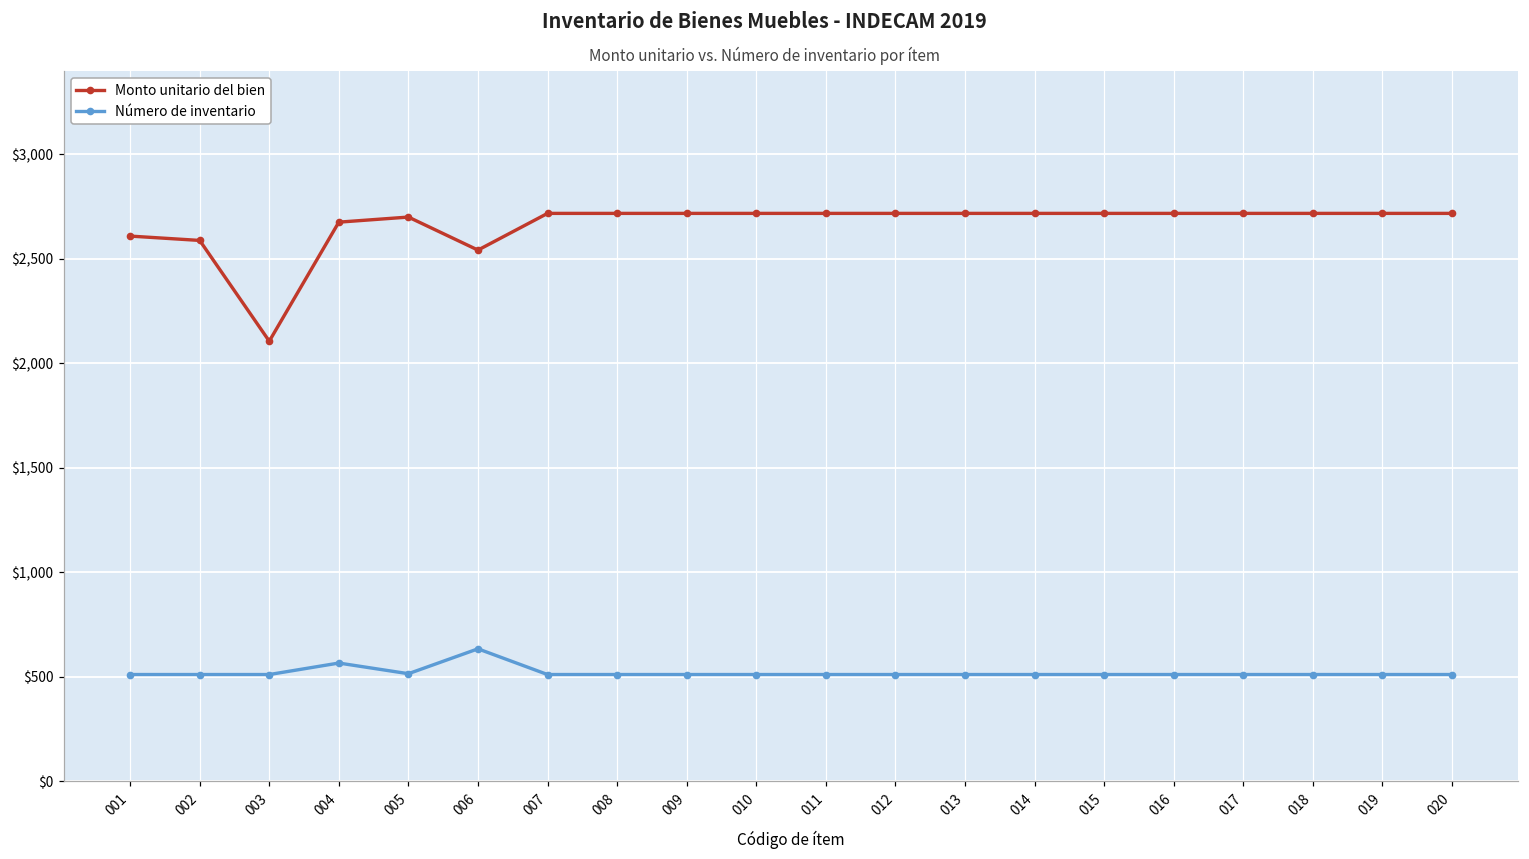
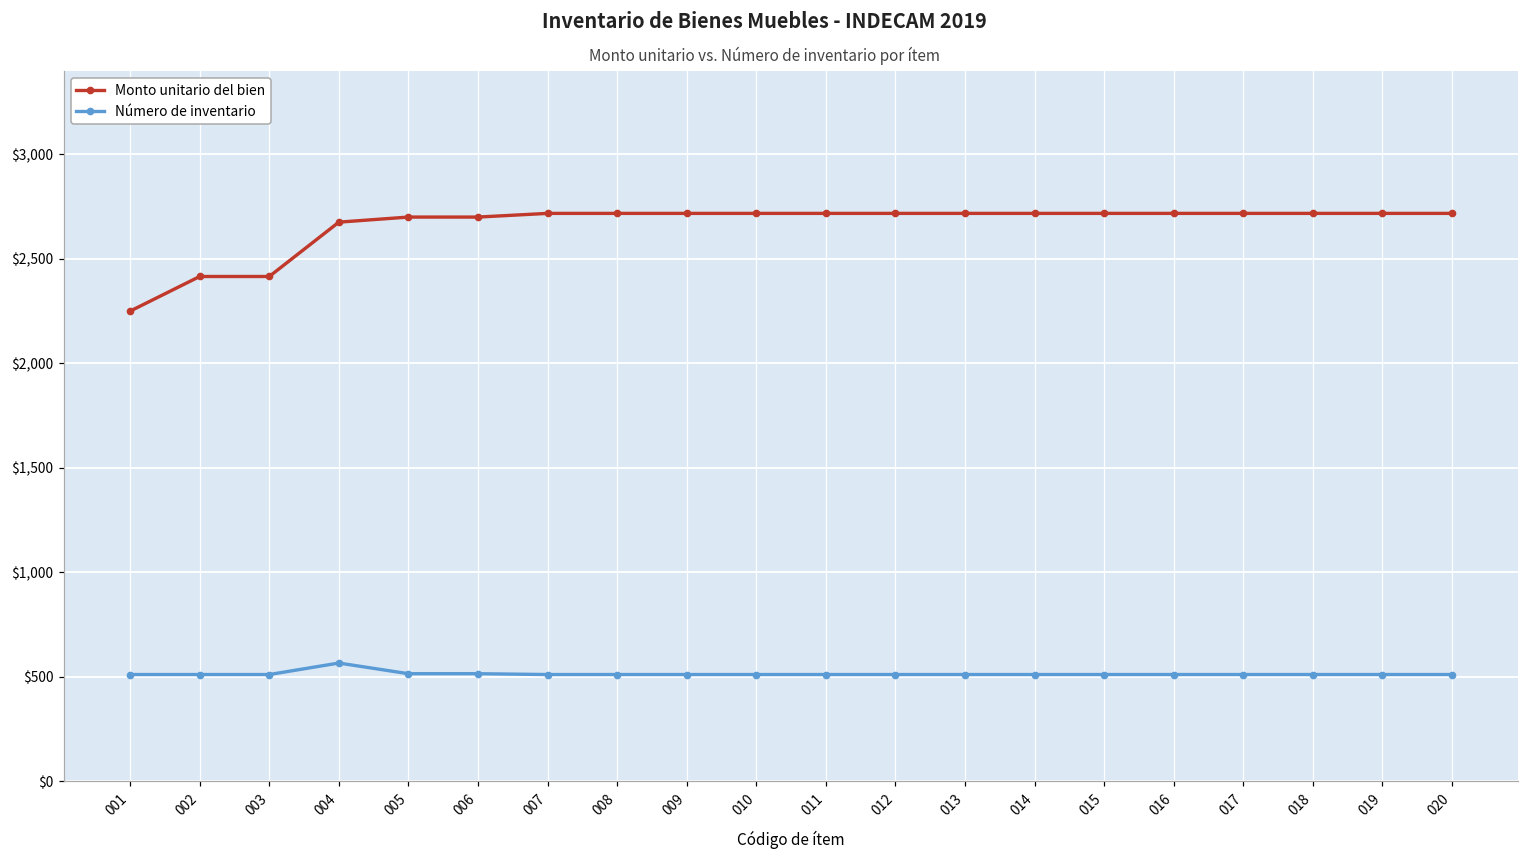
  {
    "Monto unitario del bien": {
-     "001": "$2,610",
-     "002": "$2,590",
-     "003": "$2,110",
+     "001": "$2,250",
+     "002": "$2,420",
+     "003": "$2,420",
      "004": "$2,680",
      "005": "$2,700",
-     "006": "$2,540",
+     "006": "$2,700",
      "007": "$2,720",
      "008": "$2,720",
      "009": "$2,720",
      "010": "$2,720",
      "011": "$2,720",
      "012": "$2,720",
      "013": "$2,720",
      "014": "$2,720",
      "015": "$2,720",
      "016": "$2,720",
      "017": "$2,720",
      "018": "$2,720",
      "019": "$2,720",
      "020": "$2,720"
    },
    "Número de inventario": {
      "001": "$510",
      "002": "$510",
      "003": "$510",
      "004": "$570",
      "005": "$520",
-     "006": "$630",
+     "006": "$520",
      "007": "$510",
      "008": "$510",
      "009": "$510",
      "010": "$510",
      "011": "$510",
      "012": "$510",
      "013": "$510",
      "014": "$510",
      "015": "$510",
      "016": "$510",
      "017": "$510",
      "018": "$510",
      "019": "$510",
      "020": "$510"
    }
  }
